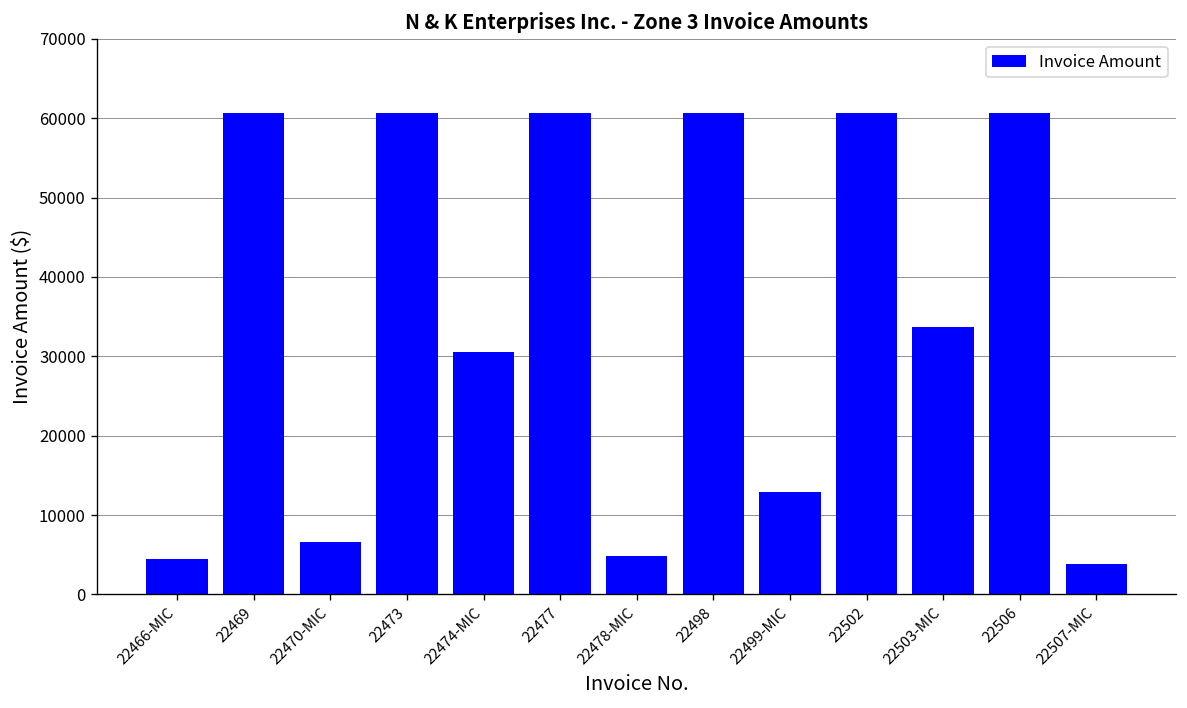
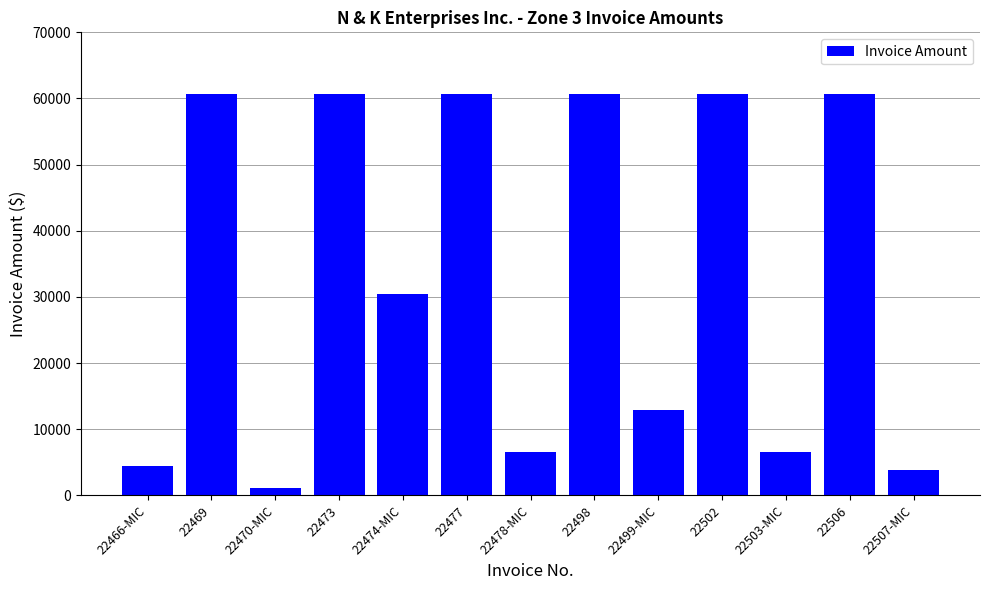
  {
    "22466-MIC": 4000,
    "22469": 61000,
-   "22470-MIC": 7000,
+   "22470-MIC": 1000,
    "22473": 61000,
    "22474-MIC": 31000,
    "22477": 61000,
-   "22478-MIC": 5000,
+   "22478-MIC": 7000,
    "22498": 61000,
    "22499-MIC": 13000,
    "22502": 61000,
-   "22503-MIC": 34000,
+   "22503-MIC": 7000,
    "22506": 61000,
    "22507-MIC": 4000
  }
